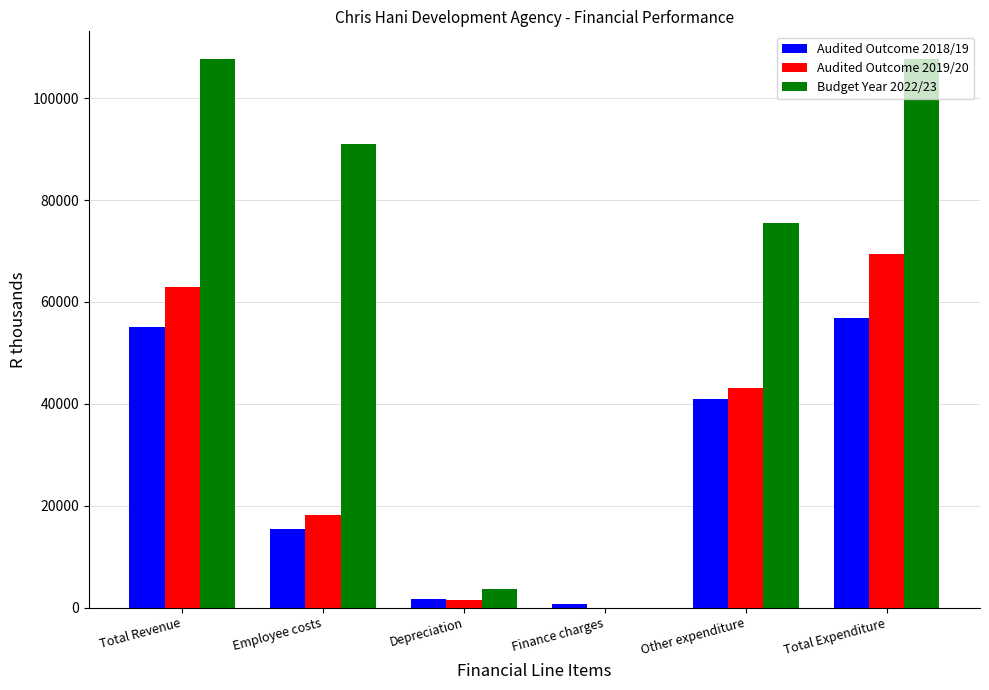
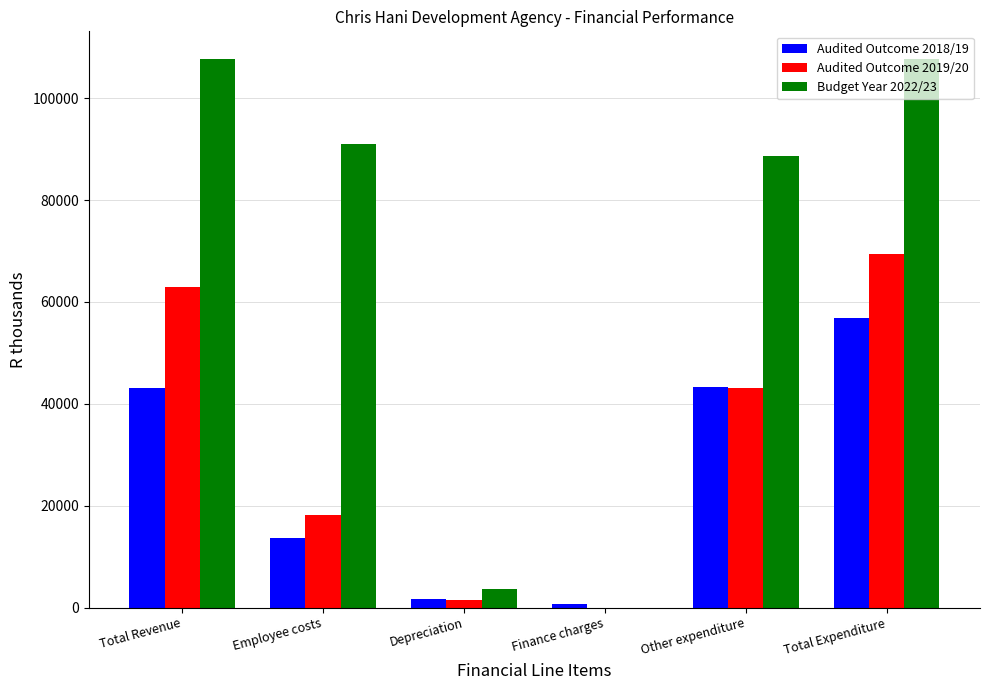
  {
    "Audited Outcome 2018/19": {
-     "Total Revenue": 55000,
-     "Employee costs": 15000,
+     "Total Revenue": 43000,
+     "Employee costs": 14000,
      "Depreciation": 2000,
      "Finance charges": 1000,
-     "Other expenditure": 41000,
+     "Other expenditure": 43000,
      "Total Expenditure": 57000
    },
    "Audited Outcome 2019/20": {
      "Total Revenue": 63000,
      "Employee costs": 18000,
      "Depreciation": 2000,
      "Other expenditure": 43000,
      "Total Expenditure": 69000
    },
    "Budget Year 2022/23": {
      "Total Revenue": 108000,
      "Employee costs": 91000,
      "Depreciation": 4000,
      "Finance charges": 0,
-     "Other expenditure": 75000
+     "Other expenditure": 89000
    }
  }
